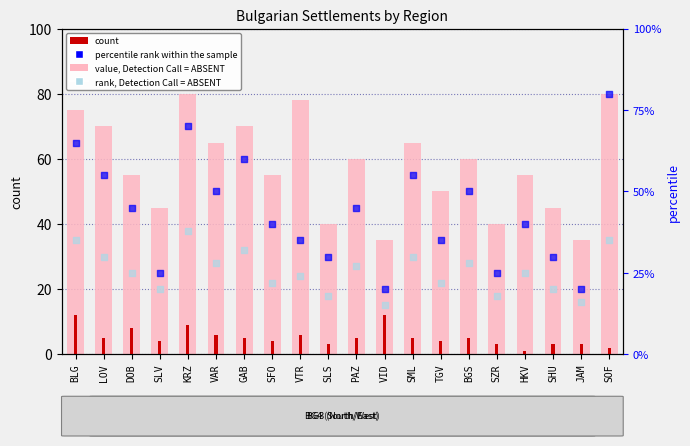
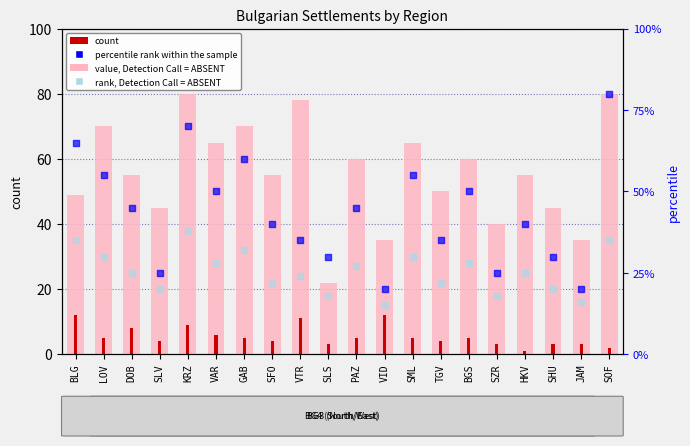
  {
    "value, Detection Call = ABSENT": {
-     "BLG": 75,
+     "BLG": 49,
      "LOV": 70,
      "DOB": 55,
      "SLV": 45,
      "KRZ": 80,
      "VAR": 65,
      "GAB": 70,
      "SFO": 55,
      "VTR": 78,
-     "SLS": 40,
+     "SLS": 22,
      "PAZ": 60,
      "VID": 35,
      "SML": 65,
      "TGV": 50,
      "BGS": 60,
      "SZR": 40,
      "HKV": 55,
      "SHU": 45,
      "JAM": 35,
      "SOF": 80
    },
    "count": {
-     "VTR": 6
+     "VTR": 11
    }
  }
